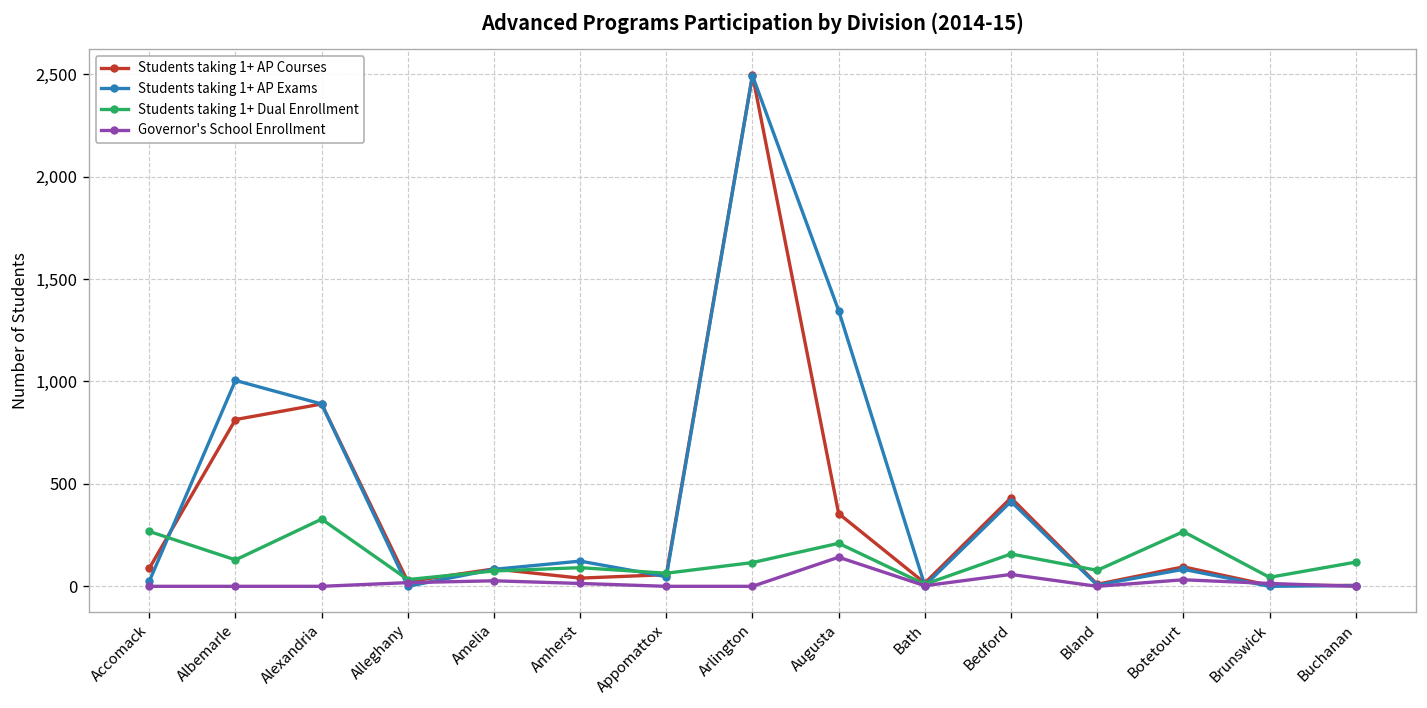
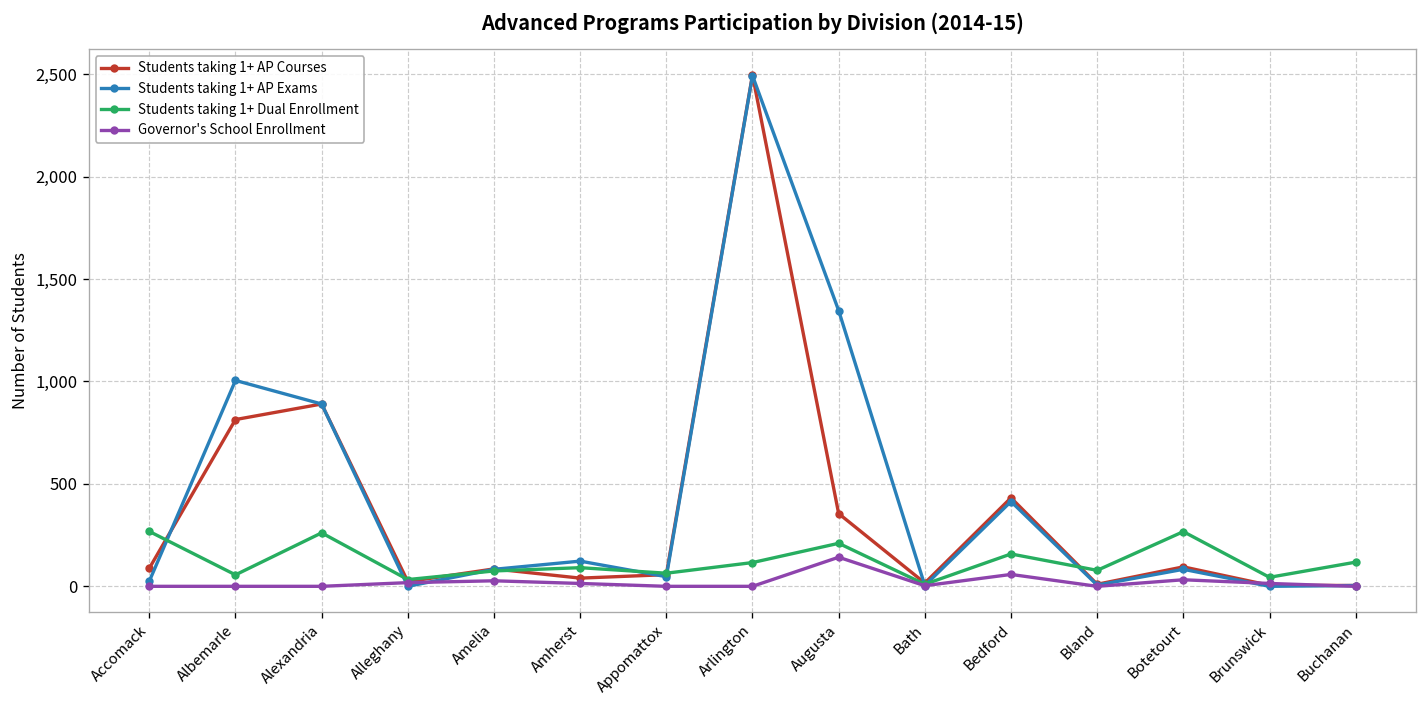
  {
    "Students taking 1+ AP Courses": {
      "Accomack": "90",
      "Albemarle": "810",
      "Amherst": "40",
      "Augusta": "360",
      "Bedford": "430"
    },
    "Students taking 1+ AP Exams": {
      "Accomack": "30",
      "Albemarle": "1,010",
      "Alleghany": "0",
      "Amherst": "120",
      "Augusta": "1,350",
      "Bedford": "410"
    },
    "Students taking 1+ Dual Enrollment": {
      "Accomack": "270",
-     "Albemarle": "130",
-     "Alexandria": "330",
+     "Albemarle": "60",
+     "Alexandria": "260",
      "Amherst": "90",
      "Arlington": "120",
      "Augusta": "210",
      "Bedford": "160",
      "Bland": "80",
      "Botetourt": "270",
      "Brunswick": "40",
      "Buchanan": "120"
    },
    "Governor's School Enrollment": {
      "Accomack": "0",
      "Albemarle": "0",
      "Alexandria": "0",
      "Amelia": "30",
      "Amherst": "10",
      "Appomattox": "0",
      "Arlington": "0",
      "Augusta": "140",
      "Bedford": "60",
      "Botetourt": "30"
    }
  }
